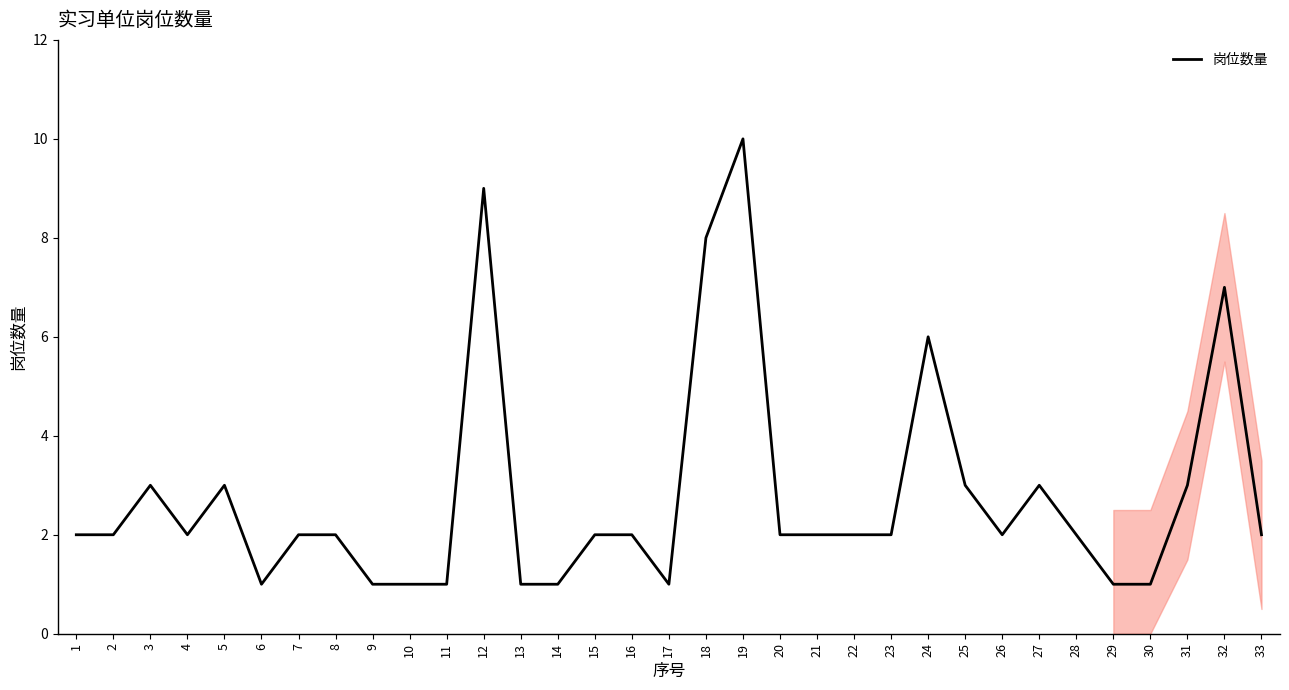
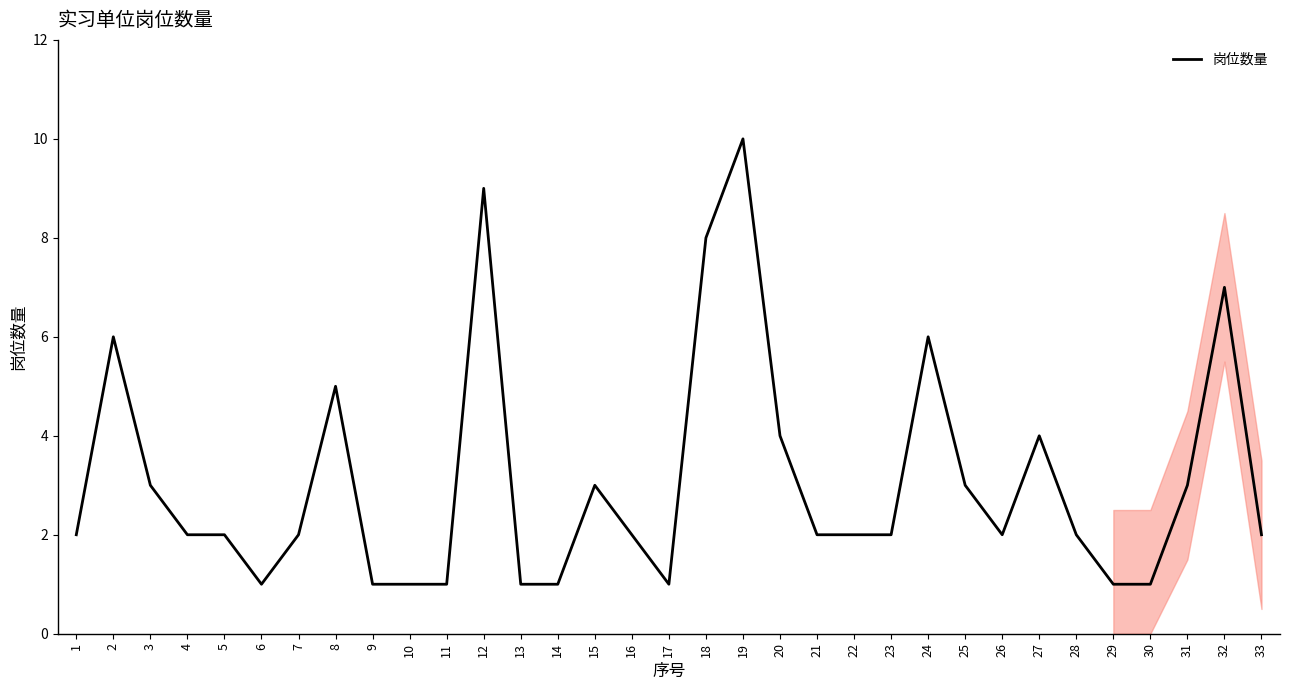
  {
    "岗位数量": {
      "1": 2,
-     "2": 2,
+     "2": 6,
      "3": 3,
      "4": 2,
-     "5": 3,
+     "5": 2,
      "6": 1,
      "7": 2,
-     "8": 2,
+     "8": 5,
      "9": 1,
      "10": 1,
      "11": 1,
      "12": 9,
      "13": 1,
      "14": 1,
-     "15": 2,
+     "15": 3,
      "16": 2,
      "17": 1,
      "18": 8,
      "19": 10,
-     "20": 2,
+     "20": 4,
      "21": 2,
      "22": 2,
      "23": 2,
      "24": 6,
      "25": 3,
      "26": 2,
-     "27": 3,
+     "27": 4,
      "28": 2,
      "29": 1,
      "30": 1,
      "31": 3,
      "32": 7,
      "33": 2
    }
  }
